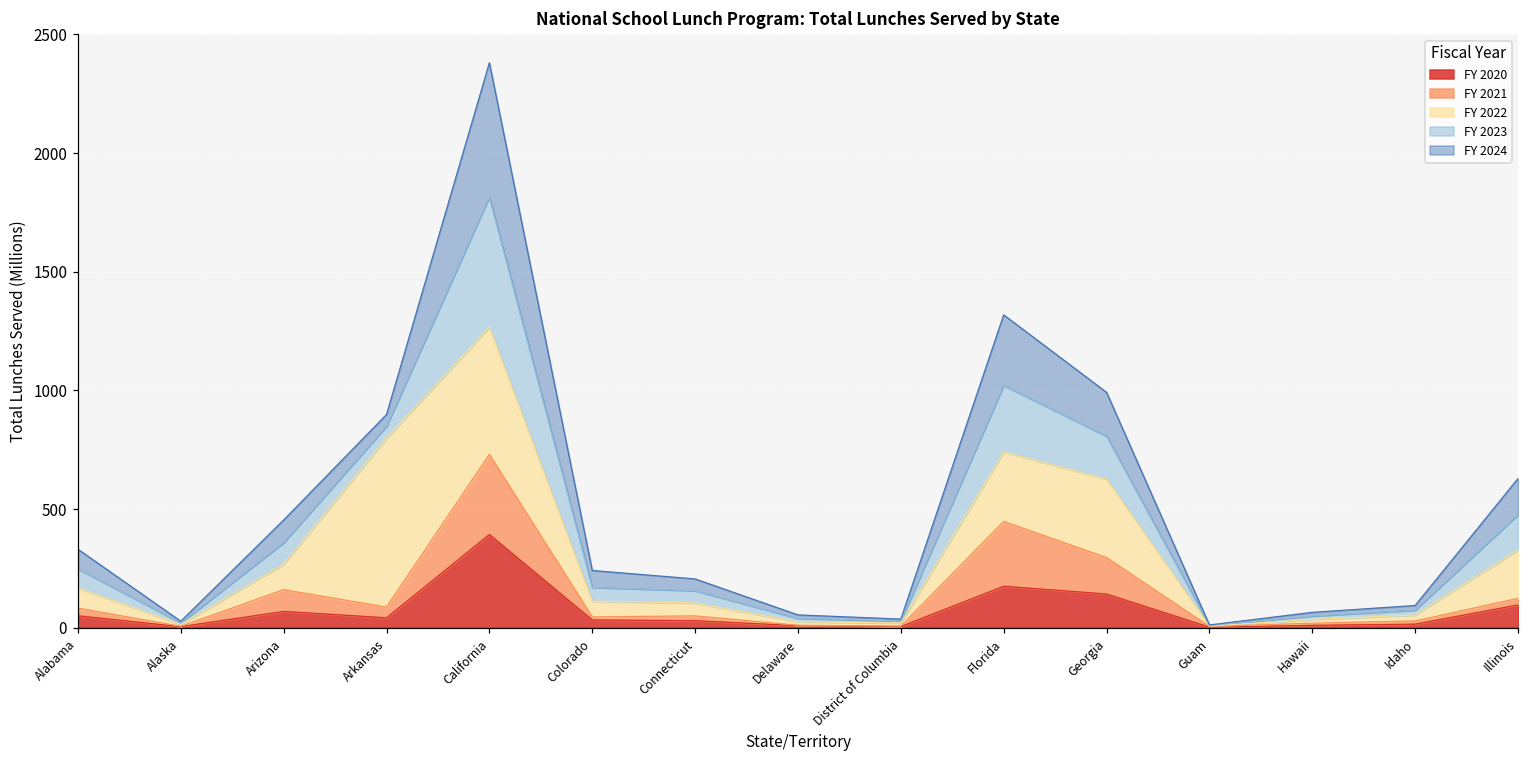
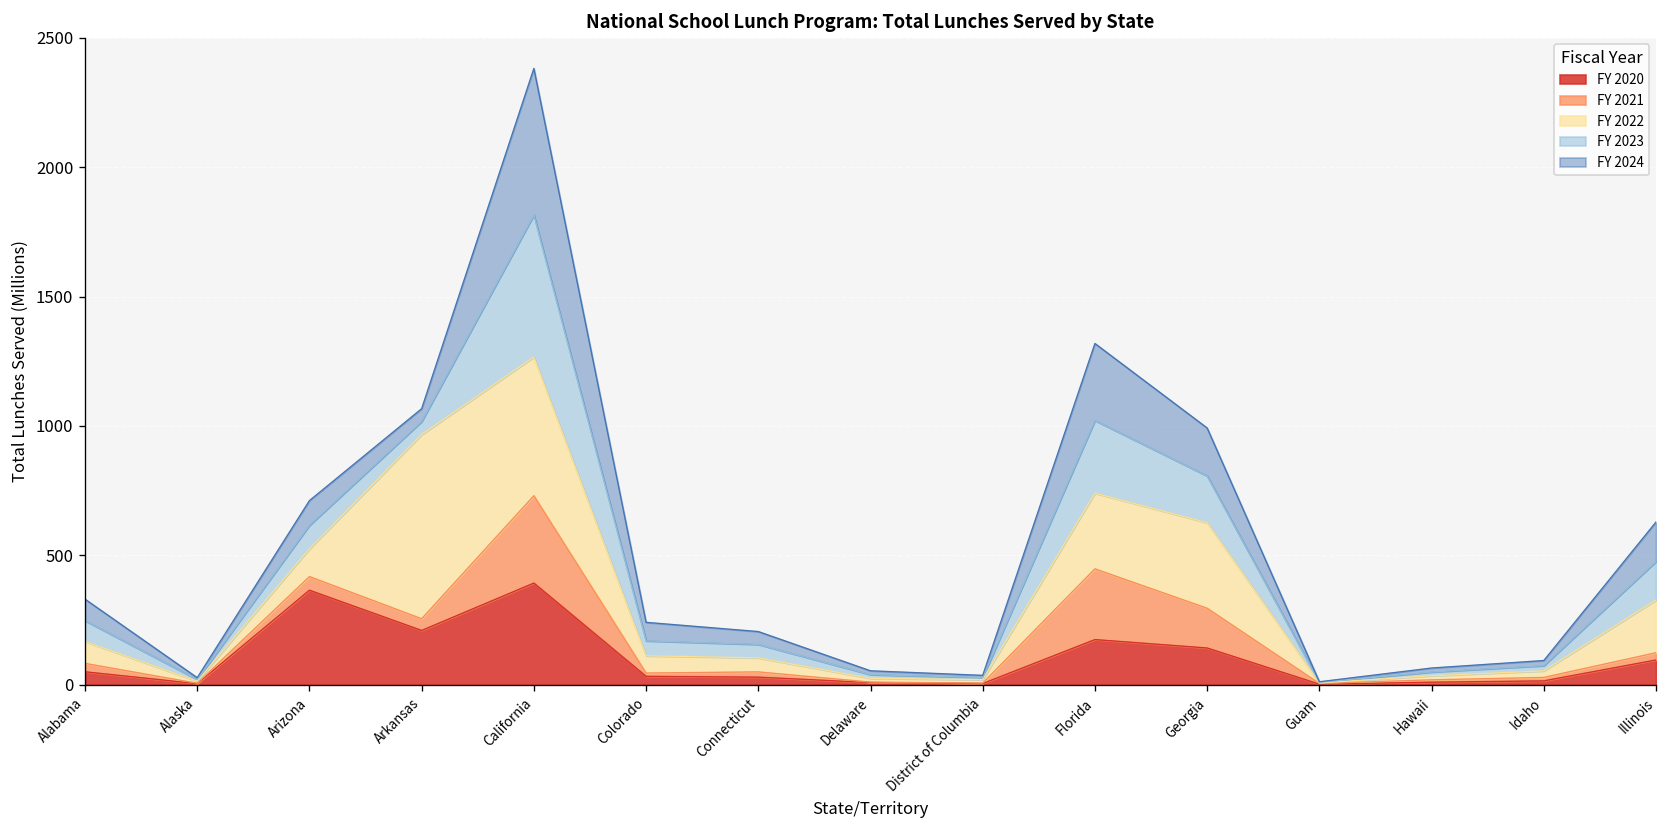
  {
    "FY 2020": {
      "Alabama": 50,
-     "Arizona": 70,
-     "Arkansas": 40,
+     "Arizona": 370,
+     "Arkansas": 210,
      "California": 390,
      "Colorado": 30,
      "Connecticut": 30,
      "Florida": 170,
      "Georgia": 140,
      "Idaho": 20,
      "Illinois": 100
    },
    "FY 2021": {
      "Alabama": 30,
-     "Arizona": 90,
+     "Arizona": 50,
      "Arkansas": 50,
      "California": 340,
      "Colorado": 10,
      "Connecticut": 20,
      "Florida": 270,
      "Georgia": 150,
      "Idaho": 10,
      "Illinois": 30
    },
    "FY 2022": {
      "Alabama": 80,
      "Arizona": 110,
      "Arkansas": 710,
      "California": 540,
      "Colorado": 70,
      "Connecticut": 50,
      "Delaware": 10,
      "Florida": 290,
      "Georgia": 330,
      "Hawaii": 20,
      "Idaho": 30,
      "Illinois": 200
    }
  }
